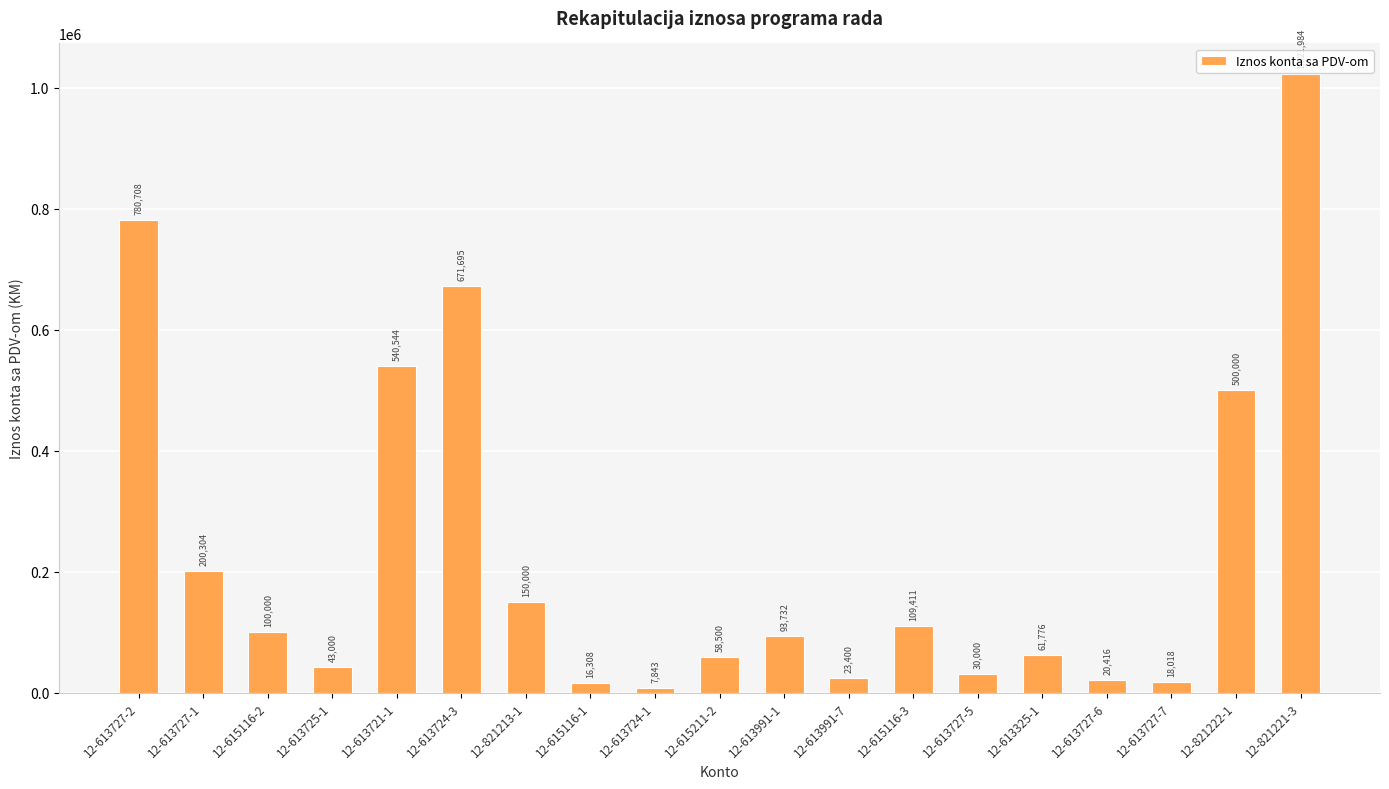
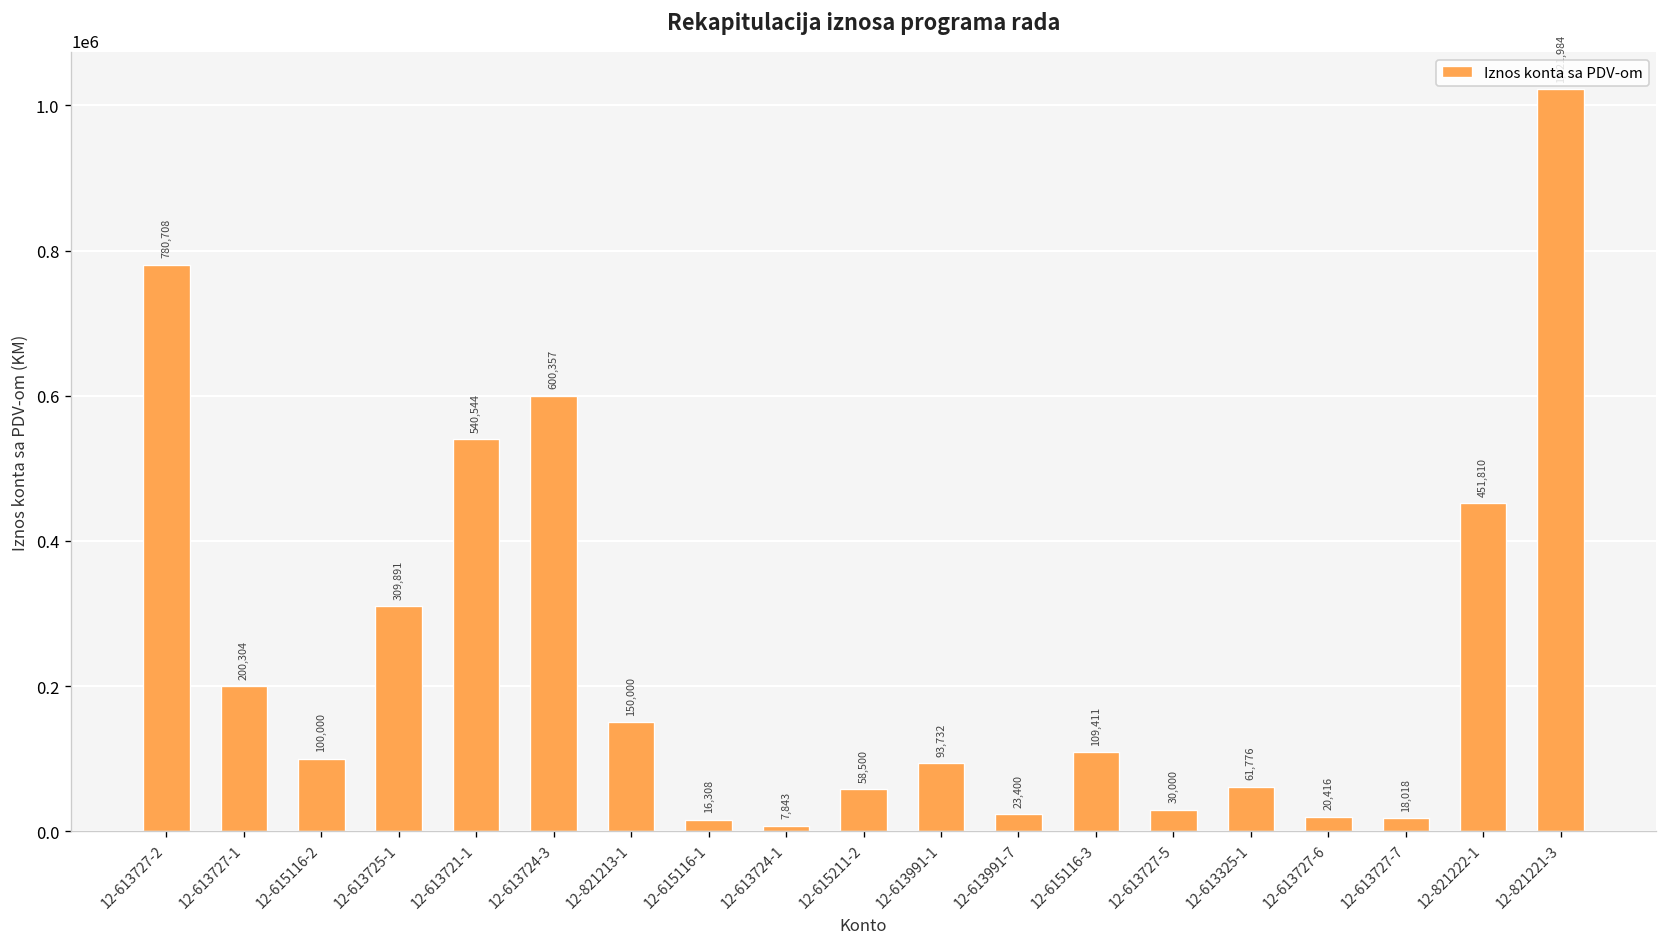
  {
    "12-613727-2": "780,708",
    "12-613727-1": "200,304",
    "12-615116-2": "100,000",
-   "12-613725-1": "43,000",
+   "12-613725-1": "309,891",
    "12-613721-1": "540,544",
-   "12-613724-3": "671,695",
+   "12-613724-3": "600,357",
    "12-821213-1": "150,000",
    "12-615116-1": "16,308",
    "12-613724-1": "7,843",
    "12-615211-2": "58,500",
    "12-613991-1": "93,732",
    "12-613991-7": "23,400",
    "12-615116-3": "109,411",
    "12-613727-5": "30,000",
    "12-613325-1": "61,776",
    "12-613727-6": "20,416",
    "12-613727-7": "18,018",
-   "12-821222-1": "500,000"
+   "12-821222-1": "451,810"
  }
